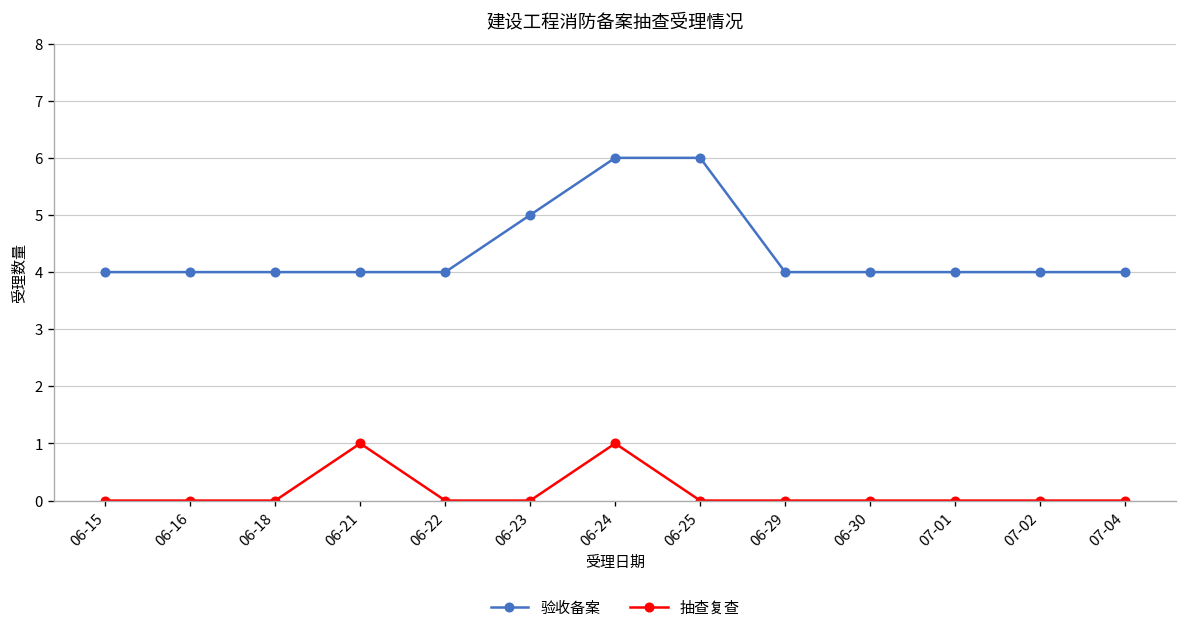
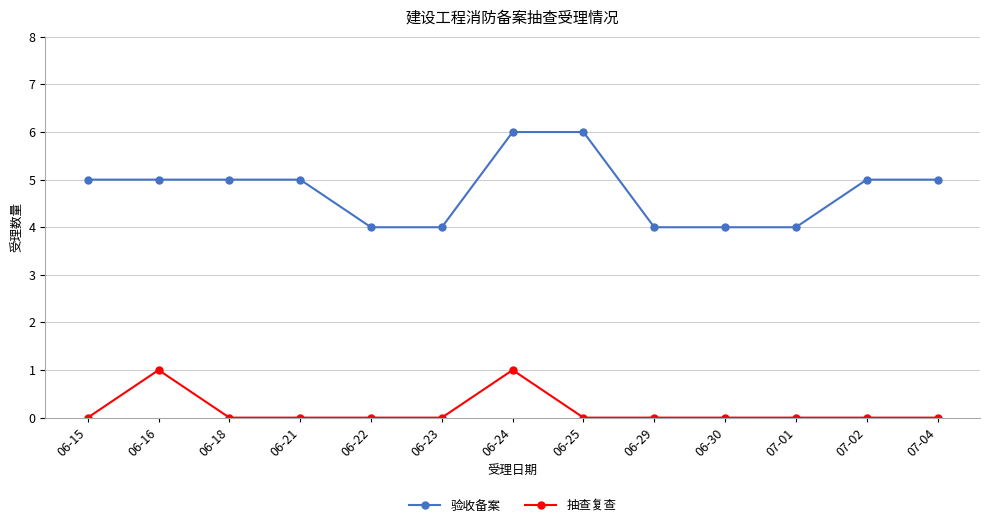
  {
    "验收备案": {
-     "06-15": 4,
-     "06-16": 4,
-     "06-18": 4,
-     "06-21": 4,
+     "06-15": 5,
+     "06-16": 5,
+     "06-18": 5,
+     "06-21": 5,
      "06-22": 4,
-     "06-23": 5,
+     "06-23": 4,
      "06-24": 6,
      "06-25": 6,
      "06-29": 4,
      "06-30": 4,
      "07-01": 4,
-     "07-02": 4,
-     "07-04": 4
+     "07-02": 5,
+     "07-04": 5
    },
    "抽查复查": {
      "06-15": 0,
-     "06-16": 0,
+     "06-16": 1,
      "06-18": 0,
-     "06-21": 1,
+     "06-21": 0,
      "06-22": 0,
      "06-23": 0,
      "06-24": 1,
      "06-25": 0,
      "06-29": 0,
      "06-30": 0,
      "07-01": 0,
      "07-02": 0,
      "07-04": 0
    }
  }
